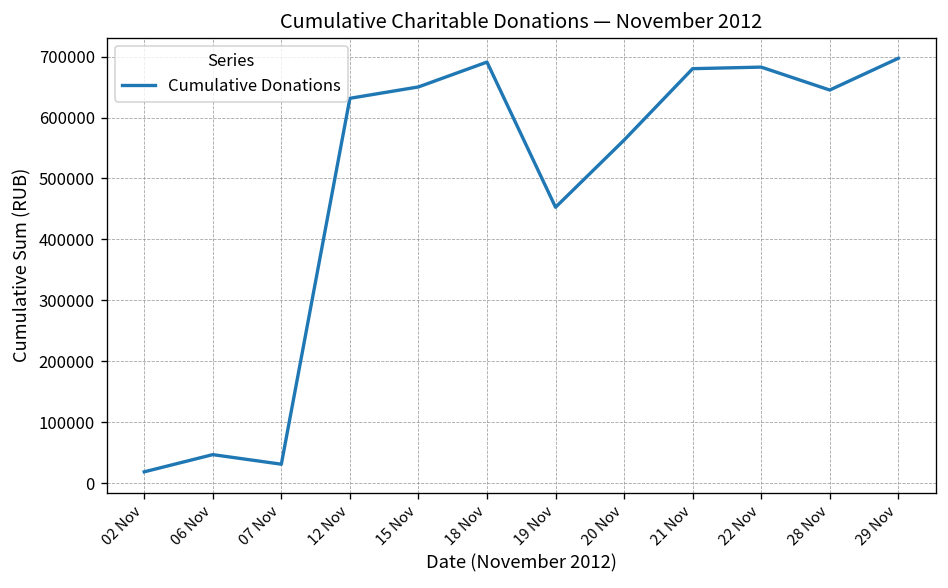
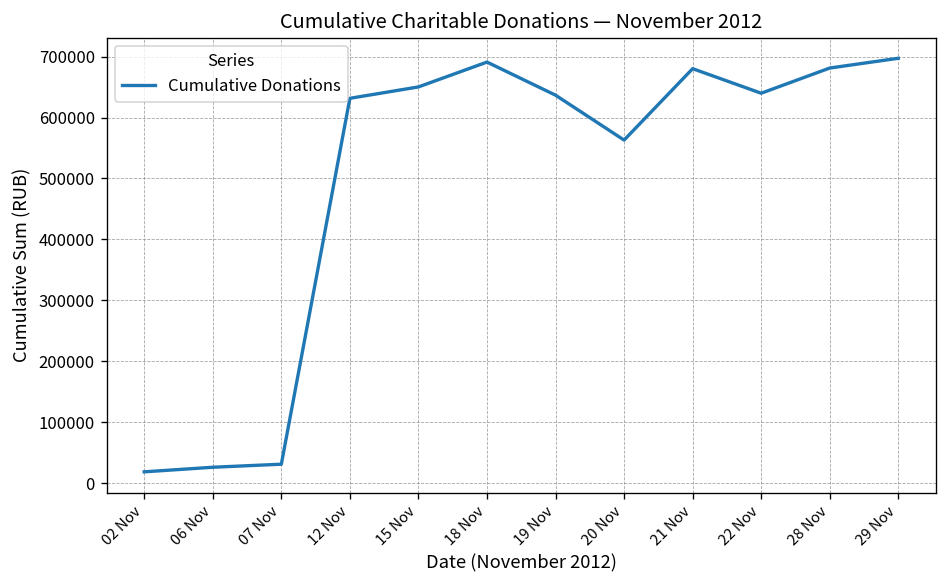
  {
    "02 Nov": 20000,
-   "06 Nov": 50000,
+   "06 Nov": 30000,
    "07 Nov": 30000,
    "12 Nov": 630000,
    "15 Nov": 650000,
    "18 Nov": 690000,
-   "19 Nov": 450000,
+   "19 Nov": 640000,
    "20 Nov": 560000,
    "21 Nov": 680000,
-   "22 Nov": 680000,
-   "28 Nov": 650000,
+   "22 Nov": 640000,
+   "28 Nov": 680000,
    "29 Nov": 700000
  }
